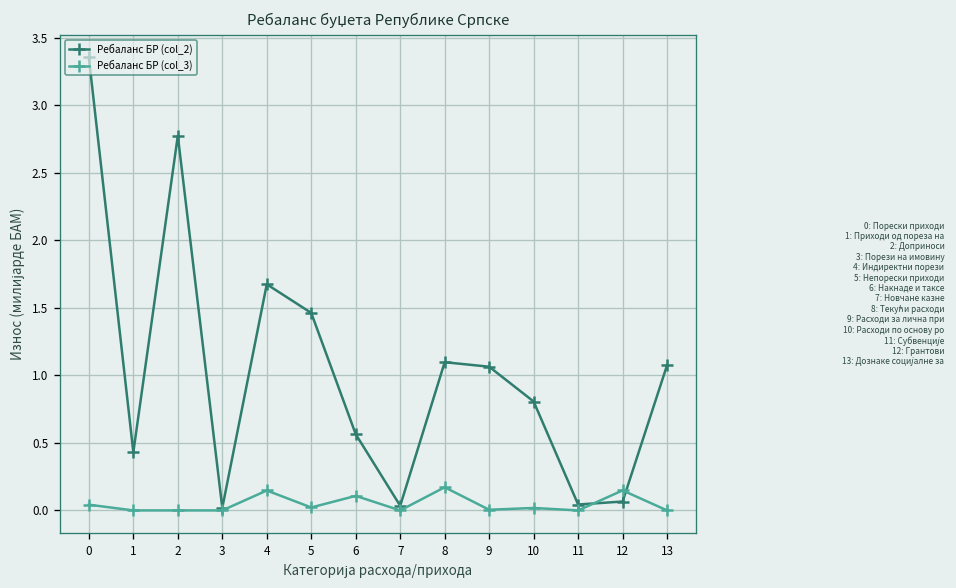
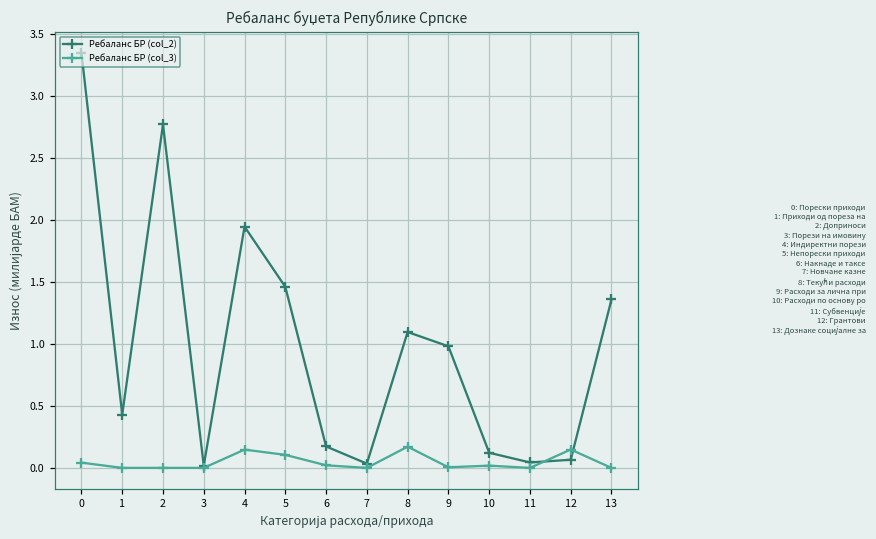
  {
    "Ребаланс БР (col_2)": {
      "1": 0.43,
      "2": 2.77,
-     "4": 1.67,
+     "4": 1.95,
      "5": 1.46,
-     "6": 0.56,
+     "6": 0.17,
      "7": 0.03,
      "8": 1.10,
-     "9": 1.06,
-     "10": 0.81,
+     "9": 0.98,
+     "10": 0.12,
      "11": 0.04,
      "12": 0.07,
-     "13": 1.08
+     "13": 1.36
    },
    "Ребаланс БР (col_3)": {
      "0": 0.04,
      "1": 0.00,
      "2": 0.00,
      "4": 0.15,
-     "5": 0.02,
-     "6": 0.11,
+     "5": 0.11,
+     "6": 0.02,
      "7": 0.00,
      "8": 0.17,
      "9": 0.00,
      "10": 0.02,
      "11": 0.00,
      "12": 0.15,
      "13": 0.00
    }
  }
